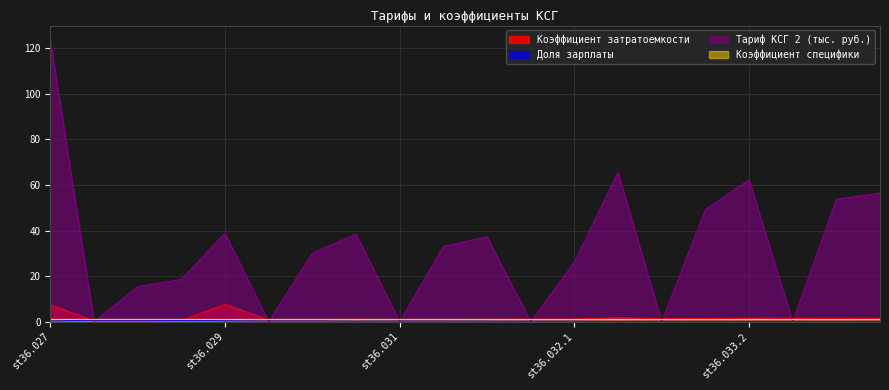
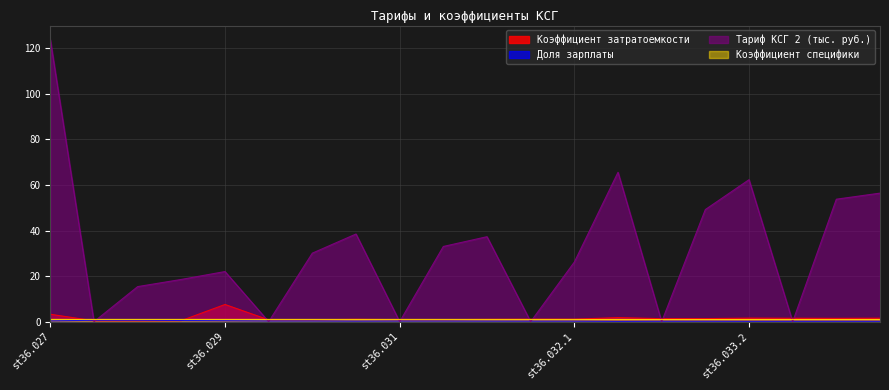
  {
    "Коэффициент затратоемкости": {
-     "st36.027": 7,
+     "st36.027": 3,
      "st36.029": 8
    },
    "Тариф КСГ 2 (тыс. руб.)": {
      "st36.027": 124,
-     "st36.029": 39,
+     "st36.029": 22,
      "st36.032.1": 26,
      "st36.033.2": 62
    }
  }
